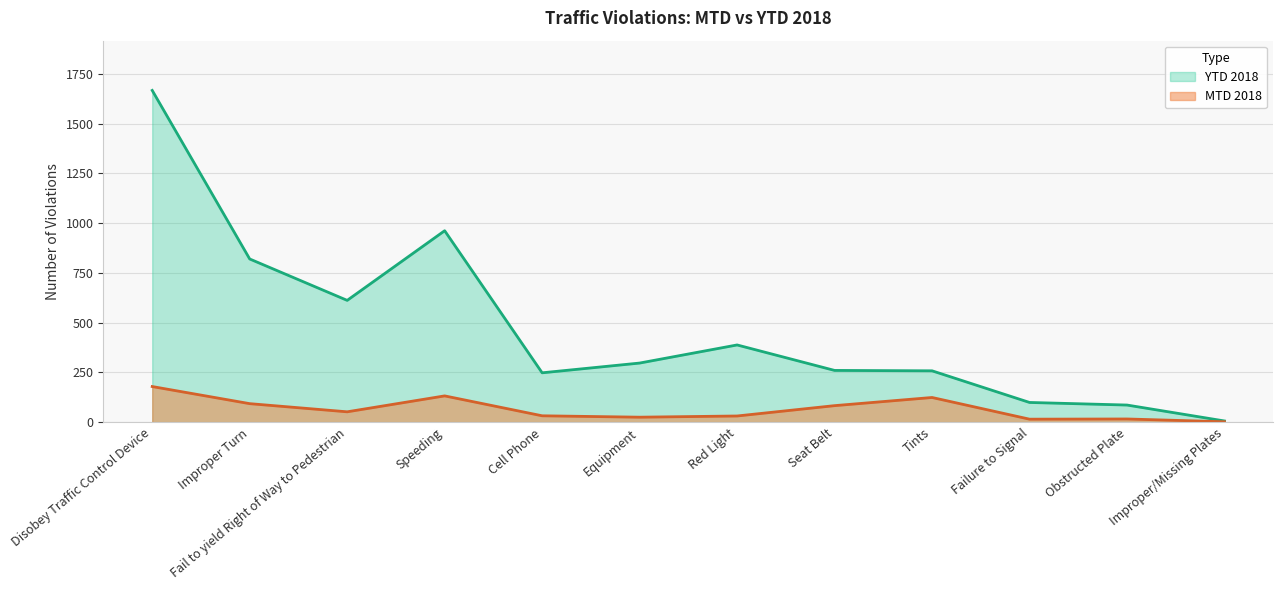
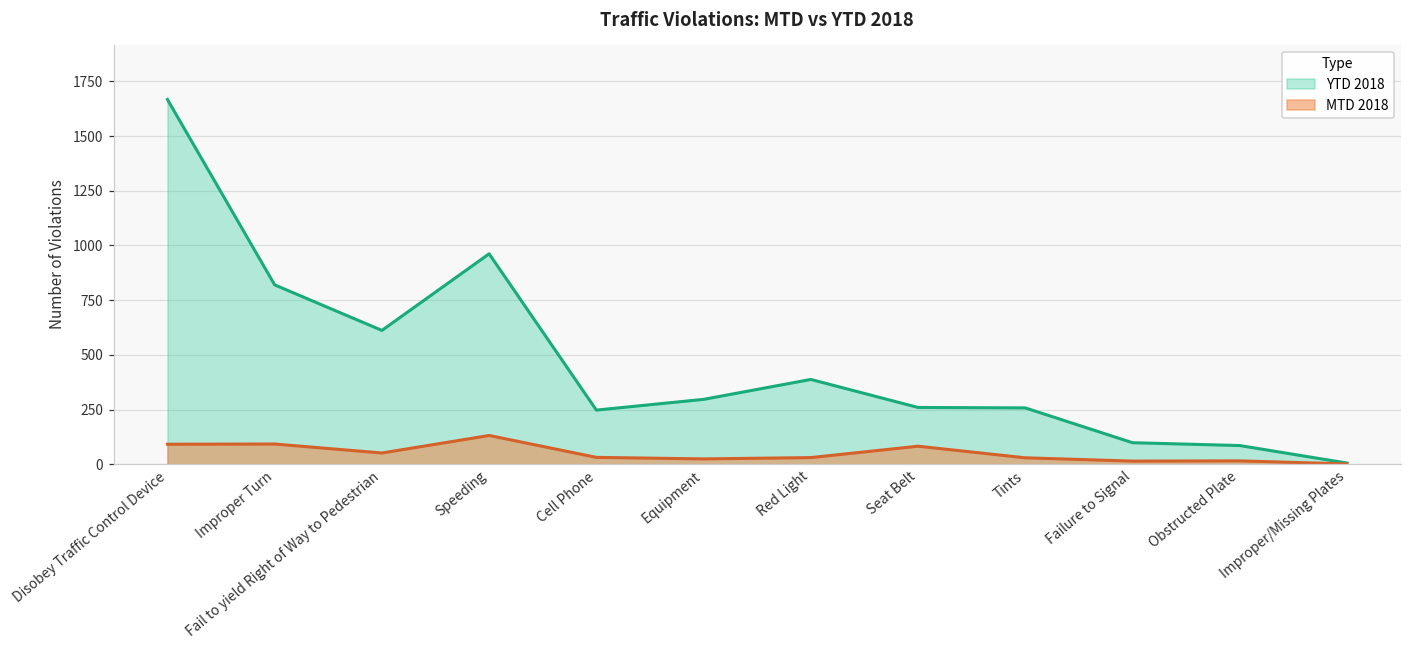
  {
    "YTD 2018": {
      "Disobey Traffic Control Device": 1670,
      "Improper Turn": 820,
      "Fail to yield Right of Way to Pedestrian": 610,
      "Speeding": 960,
      "Cell Phone": 250,
      "Equipment": 300,
      "Red Light": 390,
      "Seat Belt": 260,
      "Tints": 260,
      "Failure to Signal": 100,
      "Obstructed Plate": 90
    },
    "MTD 2018": {
-     "Disobey Traffic Control Device": 180,
+     "Disobey Traffic Control Device": 90,
      "Improper Turn": 90,
      "Fail to yield Right of Way to Pedestrian": 50,
      "Speeding": 130,
      "Cell Phone": 30,
      "Equipment": 30,
      "Red Light": 30,
      "Seat Belt": 80,
-     "Tints": 120,
+     "Tints": 30,
      "Failure to Signal": 20,
      "Obstructed Plate": 20
    }
  }
